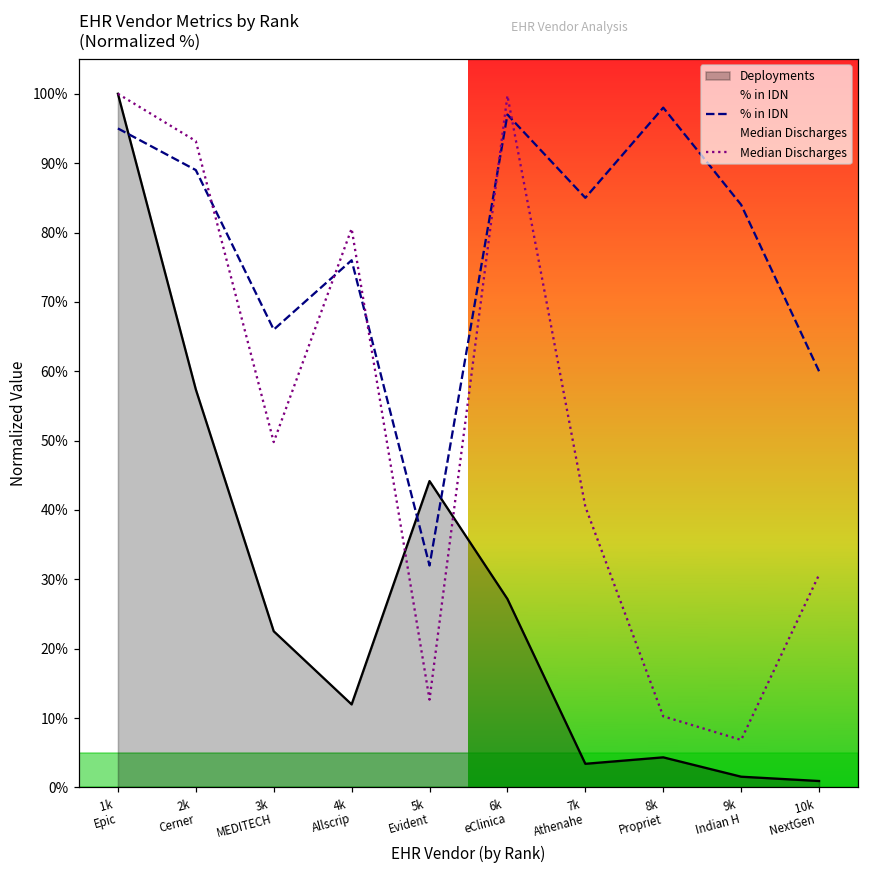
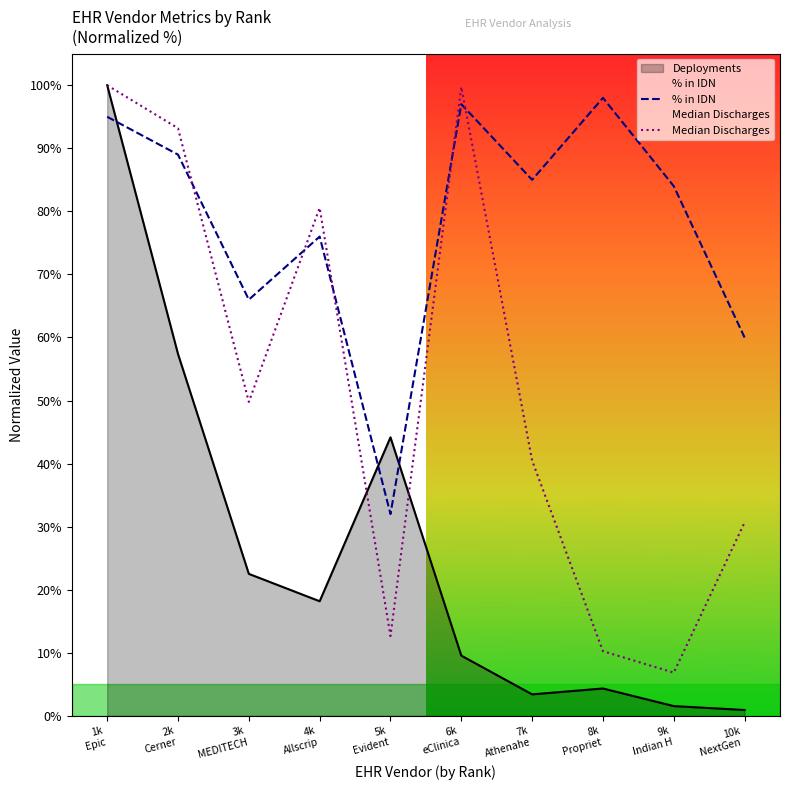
  {
    "Deployments": {
      "2k Cerner": "57%",
      "3k MEDITECH": "23%",
-     "4k Allscrip": "12%",
+     "4k Allscrip": "18%",
      "5k Evident": "44%",
-     "6k eClinica": "27%"
+     "6k eClinica": "10%"
    }
  }
